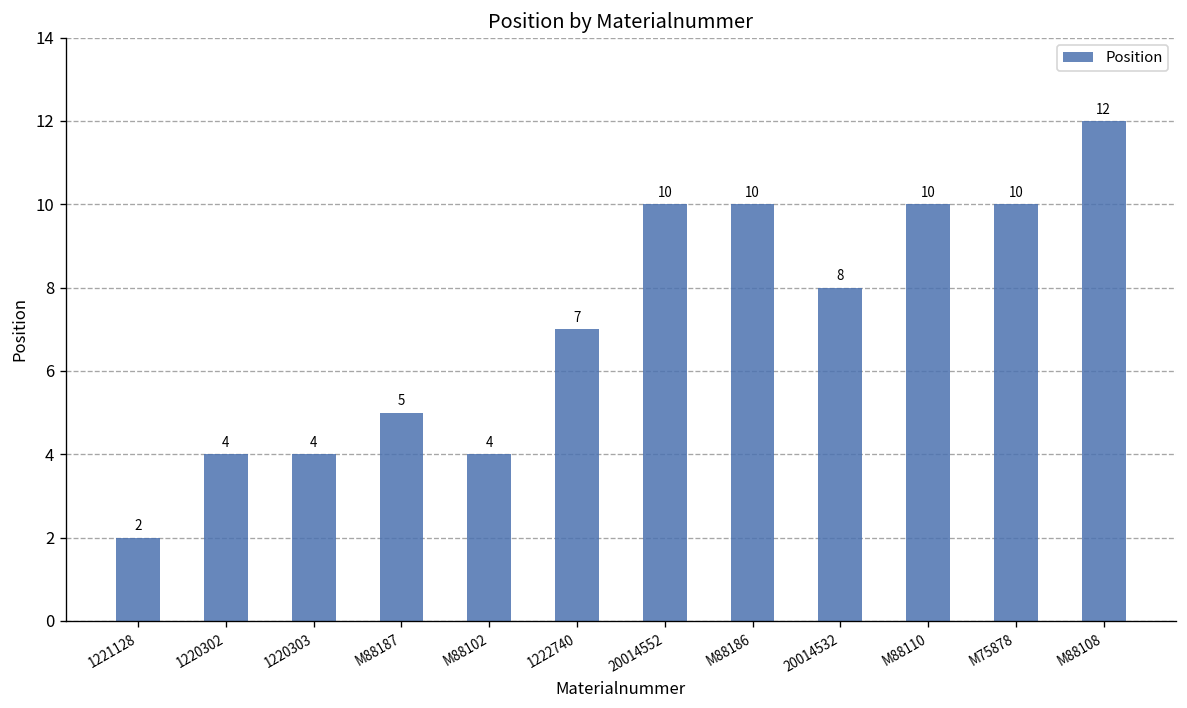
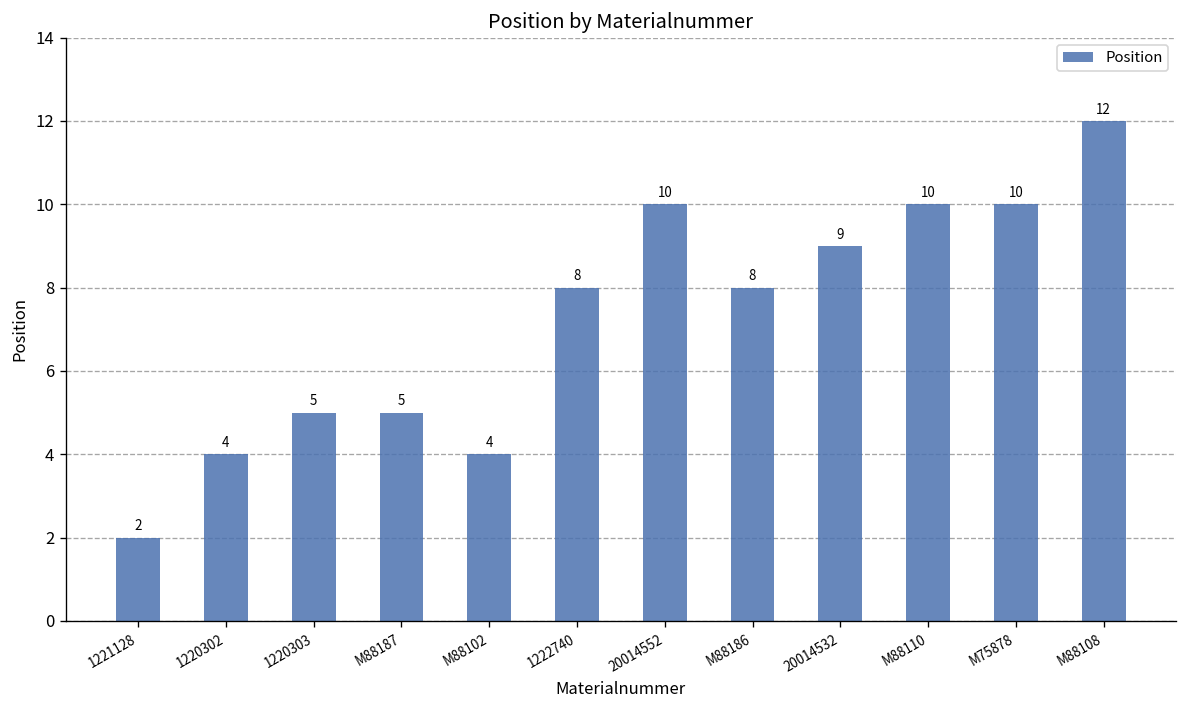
  {
    "1221128": 2,
    "1220302": 4,
-   "1220303": 4,
+   "1220303": 5,
    "M88187": 5,
    "M88102": 4,
-   "1222740": 7,
+   "1222740": 8,
    "20014552": 10,
-   "M88186": 10,
-   "20014532": 8,
+   "M88186": 8,
+   "20014532": 9,
    "M88110": 10,
    "M75878": 10,
    "M88108": 12
  }
